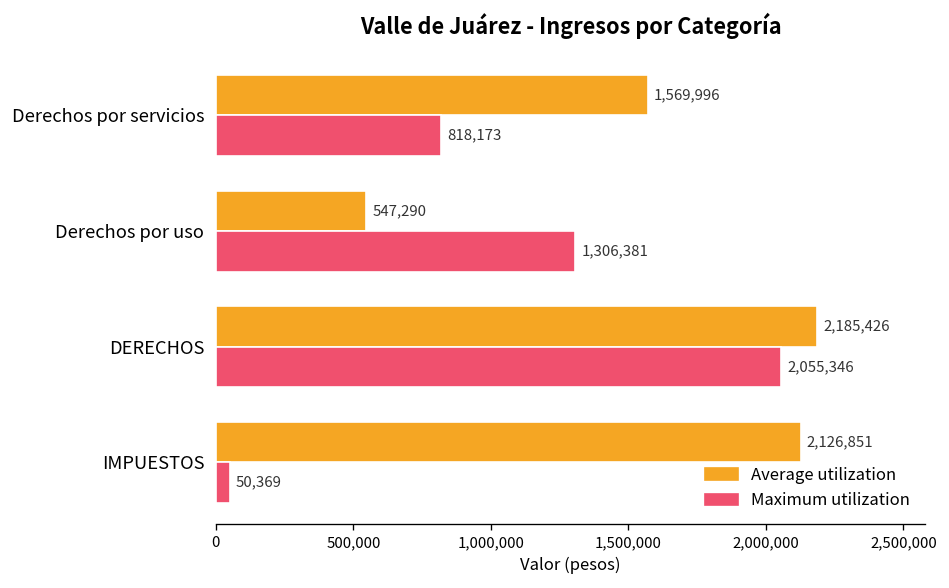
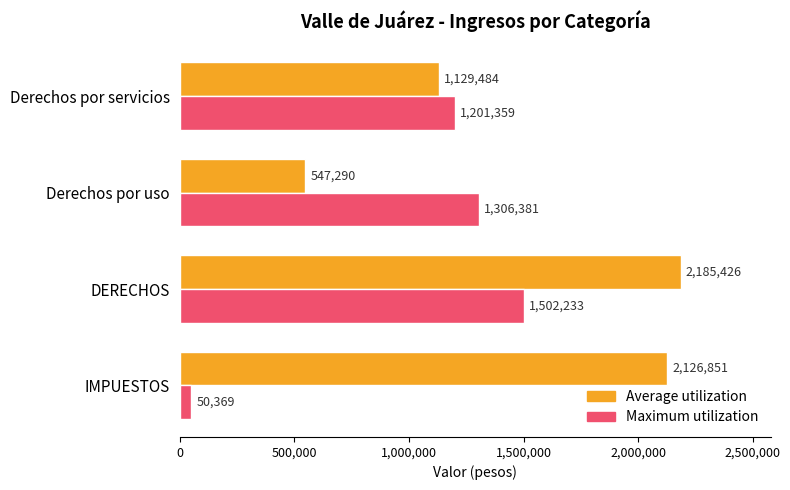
  {
    "Average utilization": {
-     "Derechos por servicios": "1,569,996",
+     "Derechos por servicios": "1,129,484",
      "Derechos por uso": "547,290",
      "DERECHOS": "2,185,426",
      "IMPUESTOS": "2,126,851"
    },
    "Maximum utilization": {
-     "Derechos por servicios": "818,173",
+     "Derechos por servicios": "1,201,359",
      "Derechos por uso": "1,306,381",
-     "DERECHOS": "2,055,346",
+     "DERECHOS": "1,502,233",
      "IMPUESTOS": "50,369"
    }
  }
